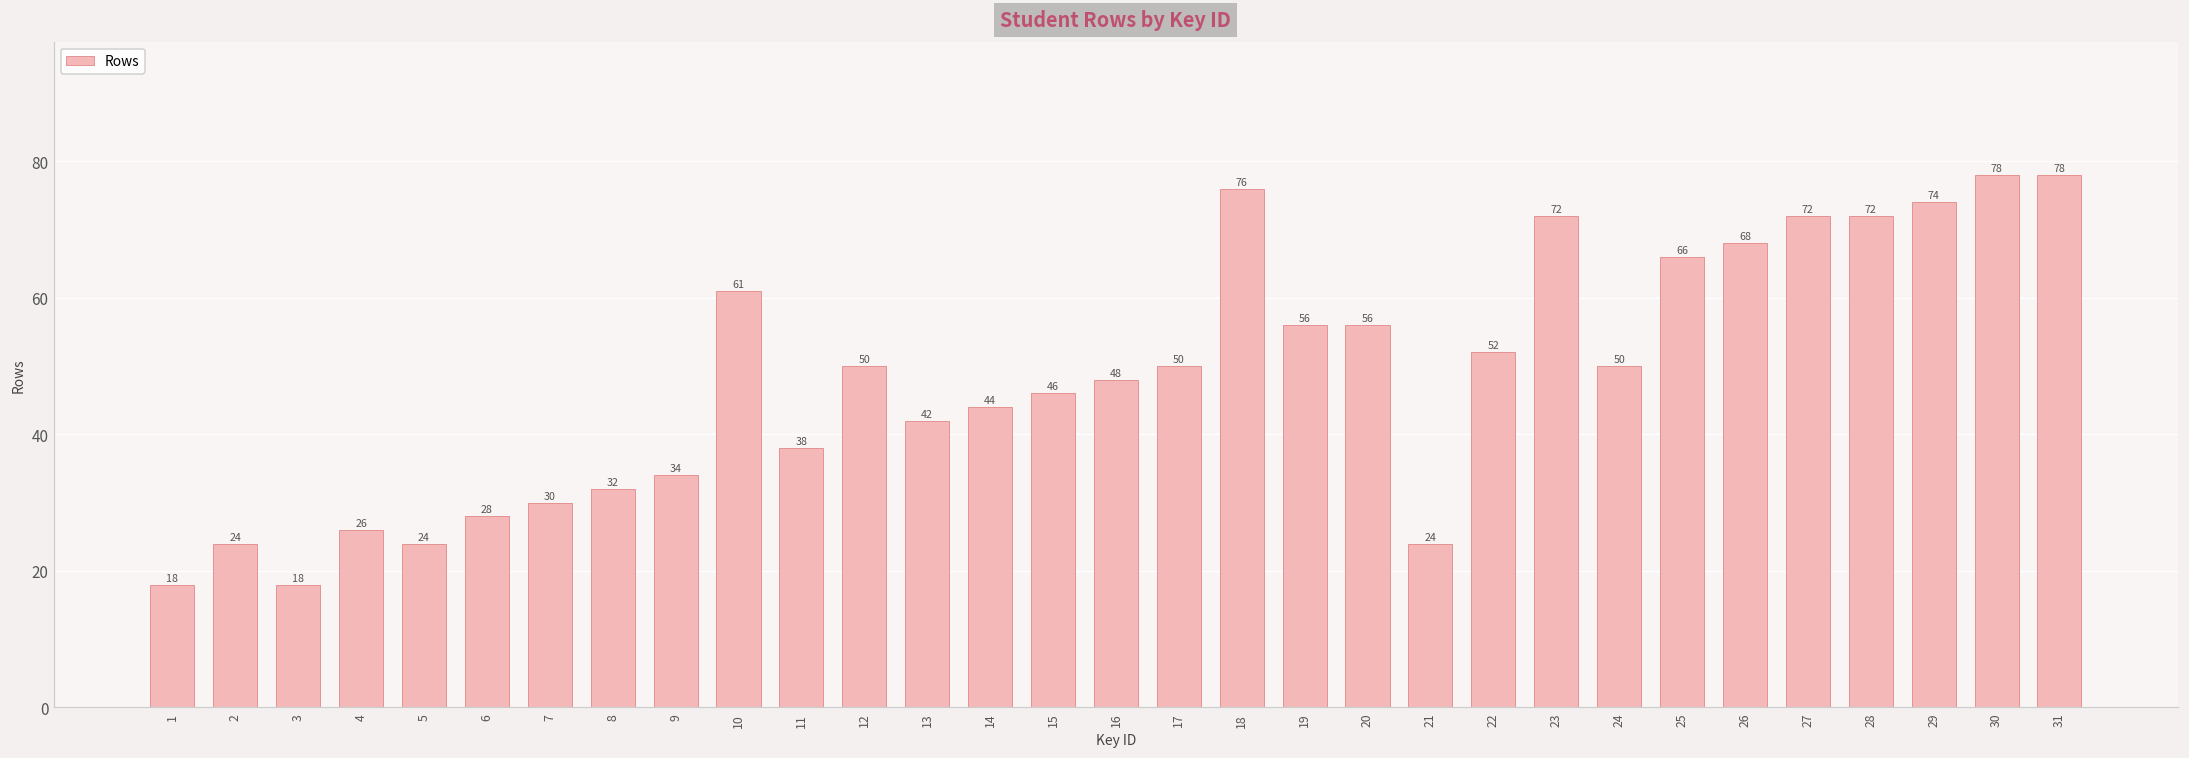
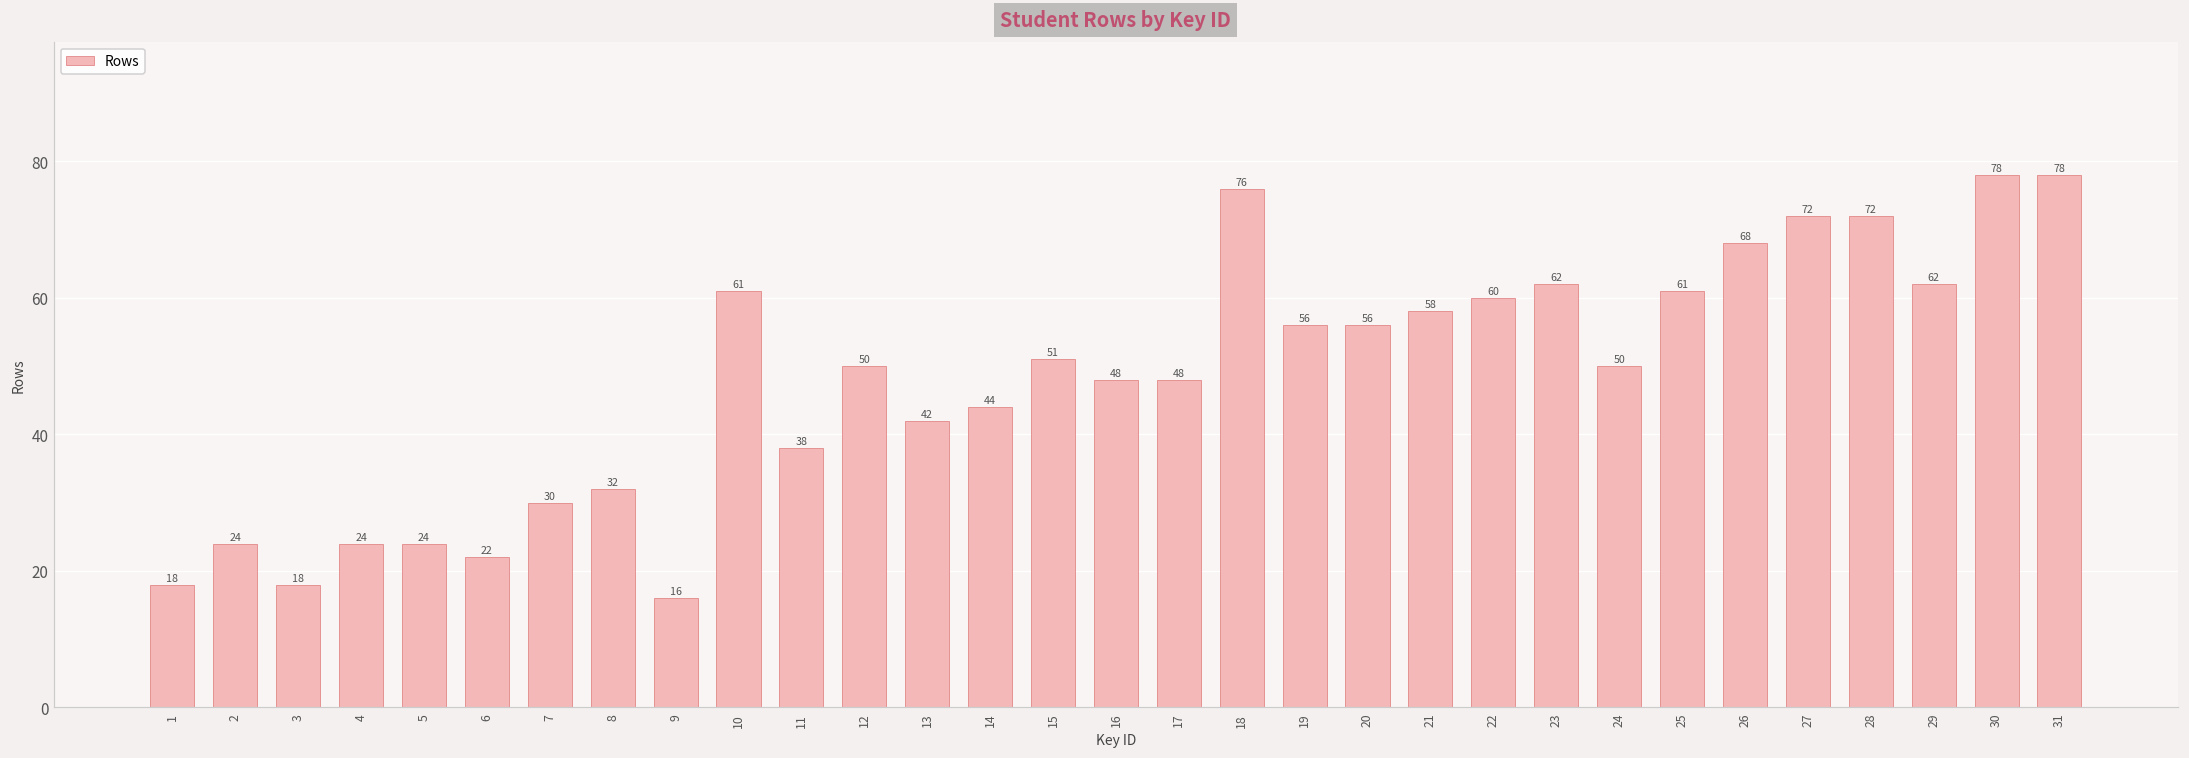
  {
    "1": 18,
    "2": 24,
    "3": 18,
-   "4": 26,
+   "4": 24,
    "5": 24,
-   "6": 28,
+   "6": 22,
    "7": 30,
    "8": 32,
-   "9": 34,
+   "9": 16,
    "10": 61,
    "11": 38,
    "12": 50,
    "13": 42,
    "14": 44,
-   "15": 46,
+   "15": 51,
    "16": 48,
-   "17": 50,
+   "17": 48,
    "18": 76,
    "19": 56,
    "20": 56,
-   "21": 24,
-   "22": 52,
-   "23": 72,
+   "21": 58,
+   "22": 60,
+   "23": 62,
    "24": 50,
-   "25": 66,
+   "25": 61,
    "26": 68,
    "27": 72,
    "28": 72,
-   "29": 74,
+   "29": 62,
    "30": 78,
    "31": 78
  }
